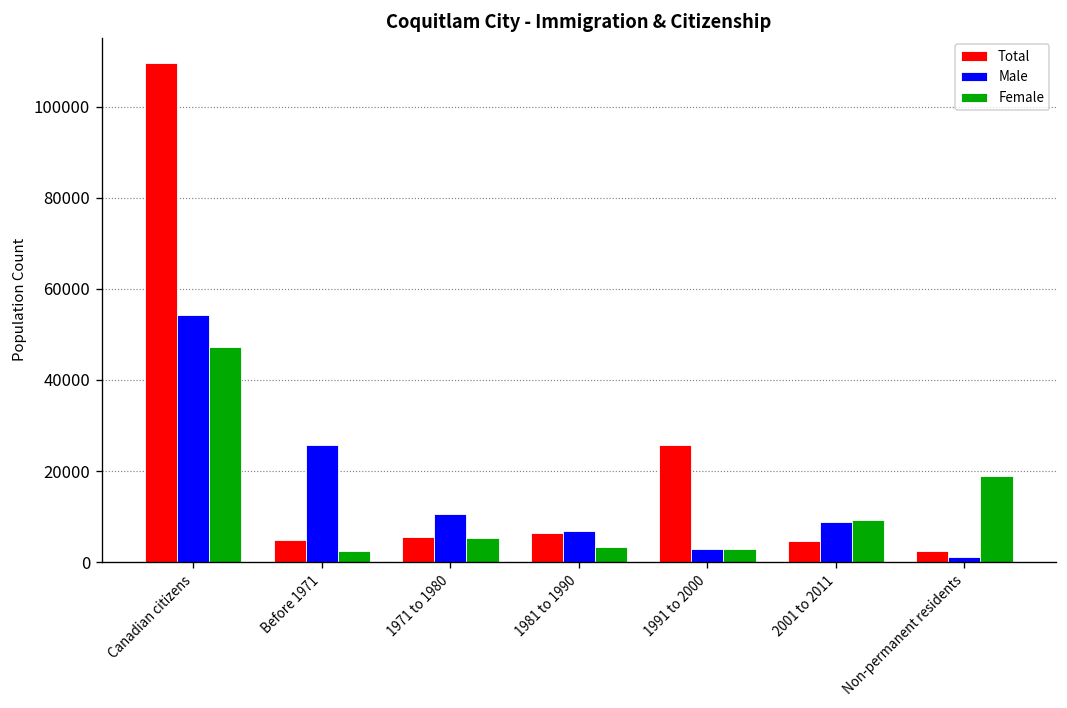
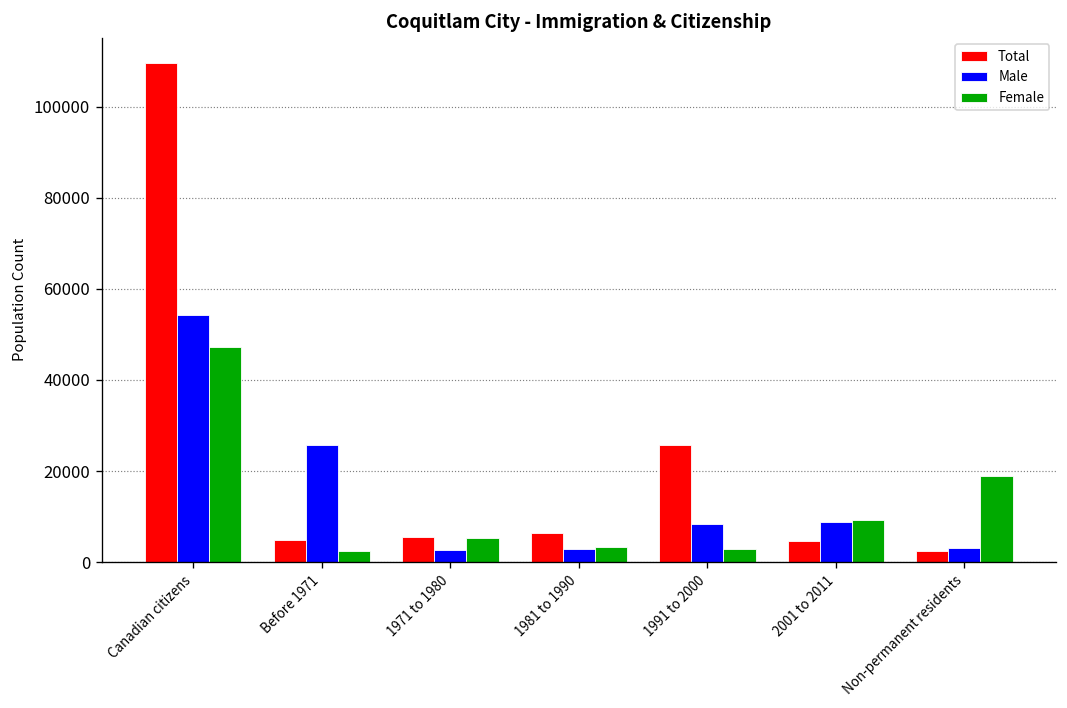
  {
    "Total": {
      "Canadian citizens": 110000,
      "Before 1971": 5000,
      "1971 to 1980": 5000,
      "1981 to 1990": 6000,
      "1991 to 2000": 26000,
      "2001 to 2011": 5000,
      "Non-permanent residents": 3000
    },
    "Male": {
      "Canadian citizens": 54000,
      "Before 1971": 26000,
-     "1971 to 1980": 11000,
-     "1981 to 1990": 7000,
-     "1991 to 2000": 3000,
+     "1971 to 1980": 3000,
+     "1981 to 1990": 3000,
+     "1991 to 2000": 8000,
      "2001 to 2011": 9000,
-     "Non-permanent residents": 1000
+     "Non-permanent residents": 3000
    },
    "Female": {
      "Canadian citizens": 47000,
      "Before 1971": 2000,
      "1971 to 1980": 5000,
      "1981 to 1990": 3000,
      "1991 to 2000": 3000,
      "2001 to 2011": 9000,
      "Non-permanent residents": 19000
    }
  }
